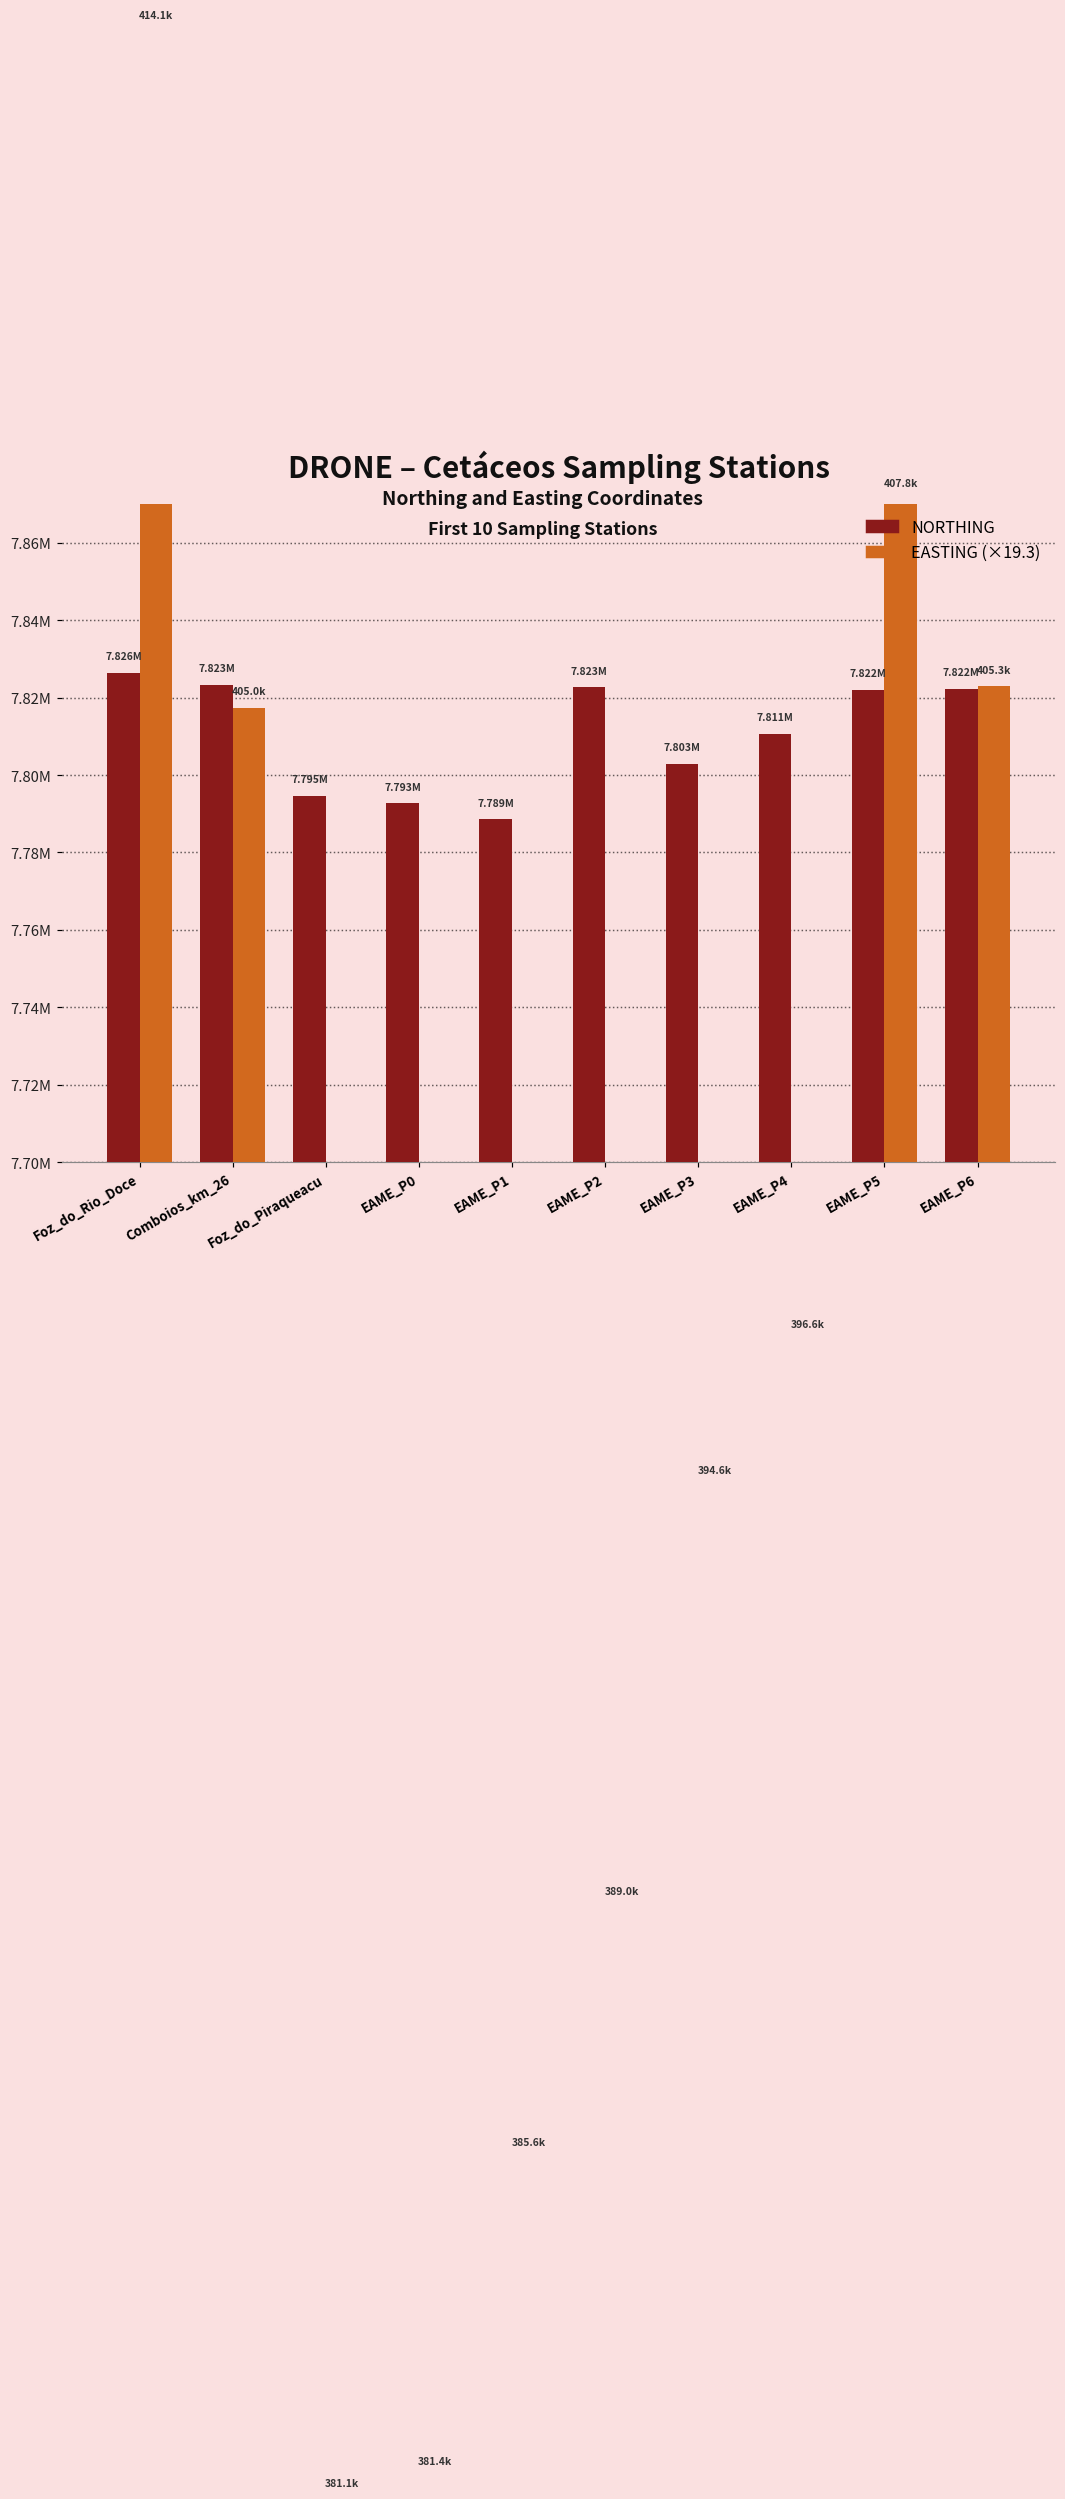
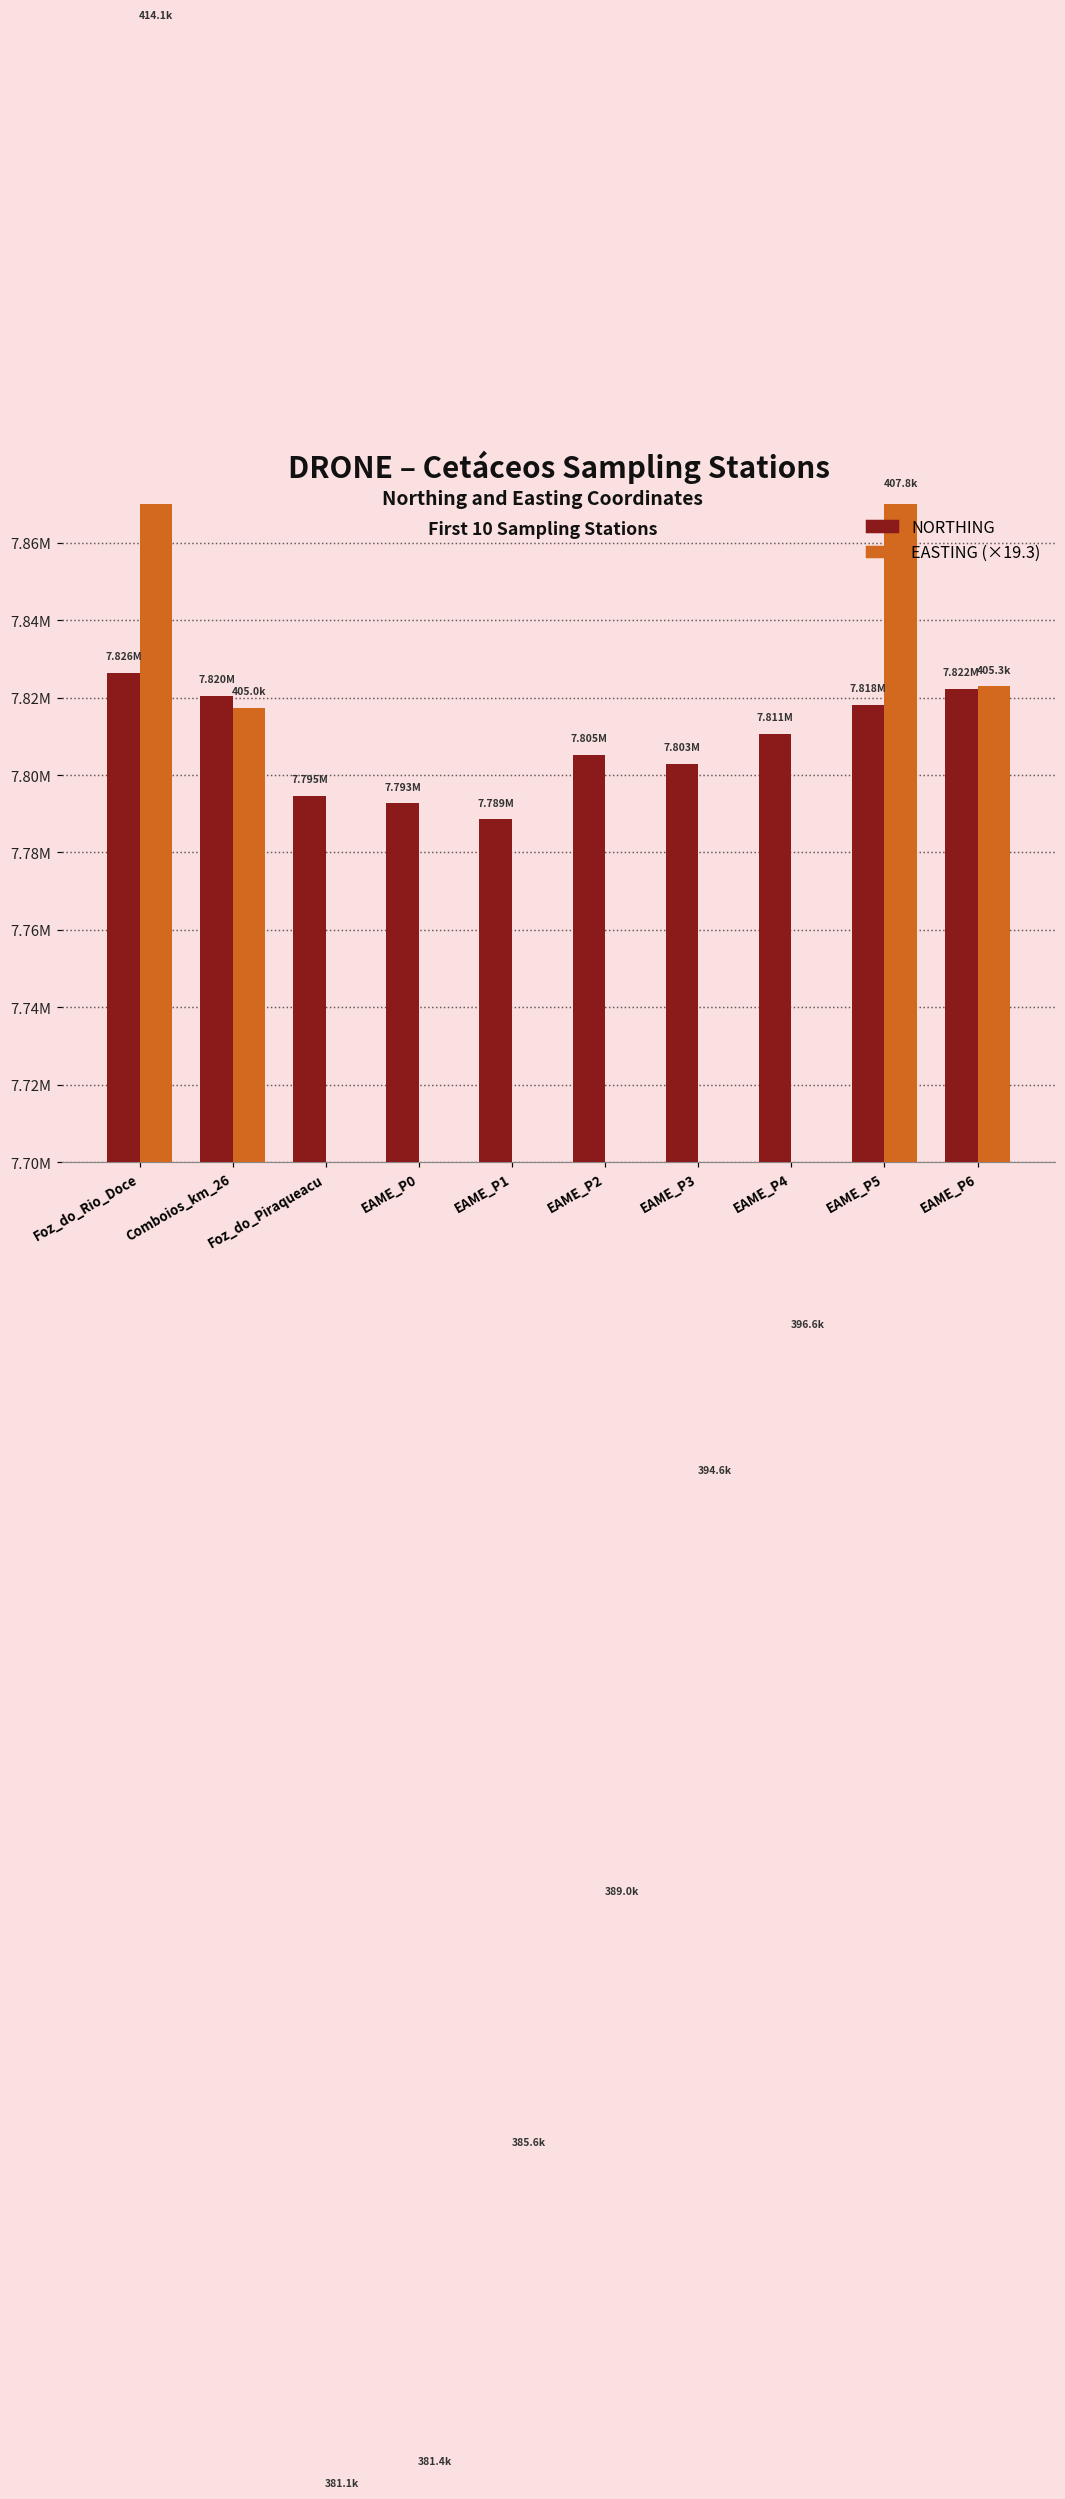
  {
    "NORTHING": {
      "Foz_do_Rio_Doce": "7.826M",
-     "Comboios_km_26": "7.823M",
+     "Comboios_km_26": "7.820M",
      "Foz_do_Piraqueacu": "7.795M",
      "EAME_P0": "7.793M",
      "EAME_P1": "7.789M",
-     "EAME_P2": "7.823M",
+     "EAME_P2": "7.805M",
      "EAME_P3": "7.803M",
      "EAME_P4": "7.811M",
-     "EAME_P5": "7.822M",
+     "EAME_P5": "7.818M",
      "EAME_P6": "7.822M"
    }
  }
